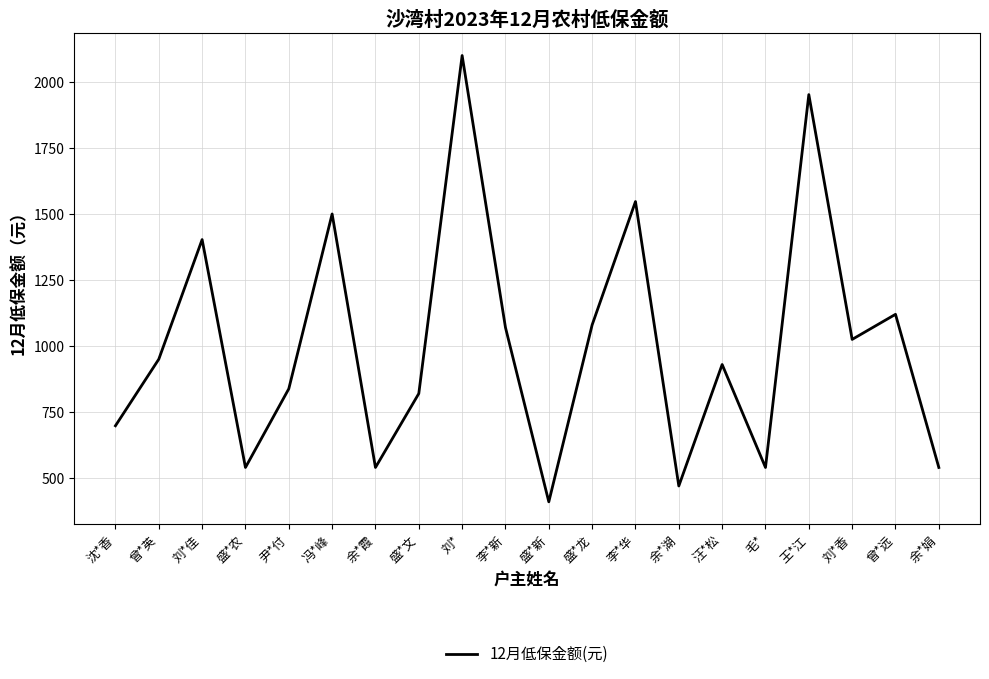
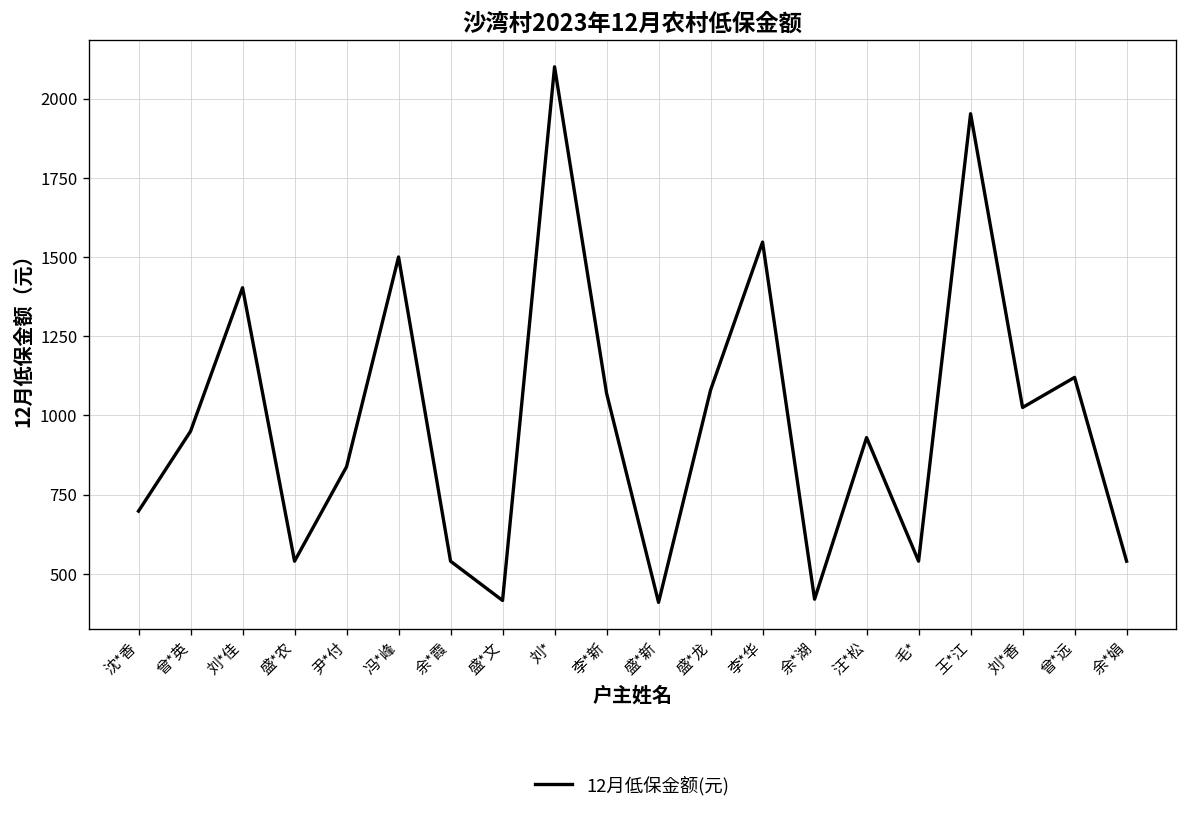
  {
    "沈*香": 700,
    "曾*英": 950,
    "刘*佳": 1400,
    "盛*农": 540,
    "尹*付": 840,
    "冯*峰": 1500,
    "余*霞": 540,
-   "盛*文": 820,
+   "盛*文": 420,
    "刘*": 2100,
    "李*新": 1070,
    "盛*新": 410,
    "盛*龙": 1080,
    "李*华": 1550,
-   "余*湖": 470,
+   "余*湖": 420,
    "汪*松": 930,
    "毛*": 540,
    "王*江": 1950,
    "刘*香": 1030,
    "曾*远": 1120,
    "余*娟": 540
  }
